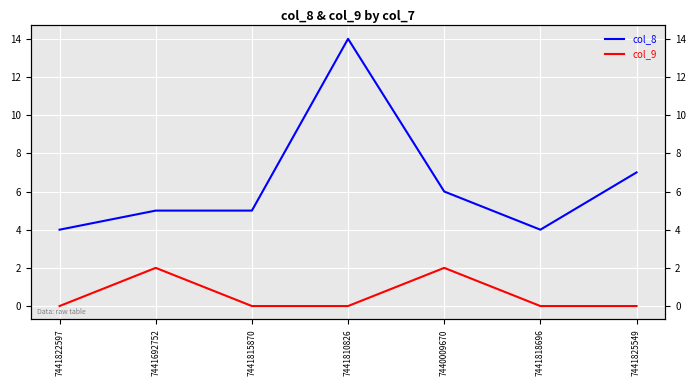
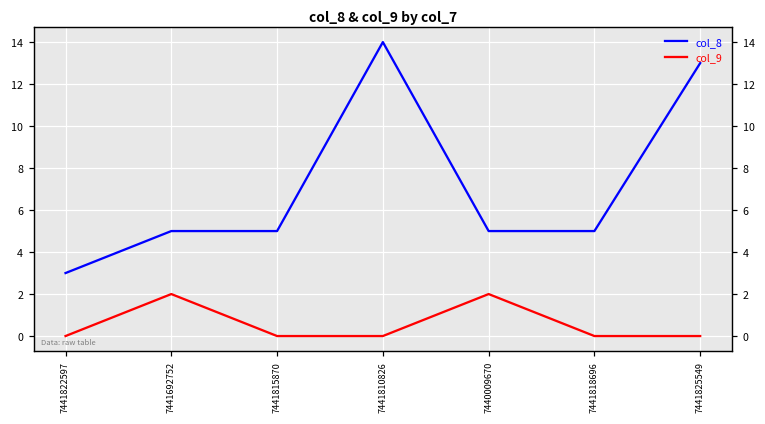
  {
    "col_8": {
-     "7441822597": 4,
+     "7441822597": 3,
      "7441692752": 5,
      "7441815870": 5,
      "7441810826": 14,
-     "7440009670": 6,
-     "7441818696": 4,
-     "7441825549": 7
+     "7440009670": 5,
+     "7441818696": 5,
+     "7441825549": 13
    },
    "col_9": {
      "7441822597": 0,
      "7441692752": 2,
      "7441815870": 0,
      "7441810826": 0,
      "7440009670": 2,
      "7441818696": 0,
      "7441825549": 0
    }
  }
